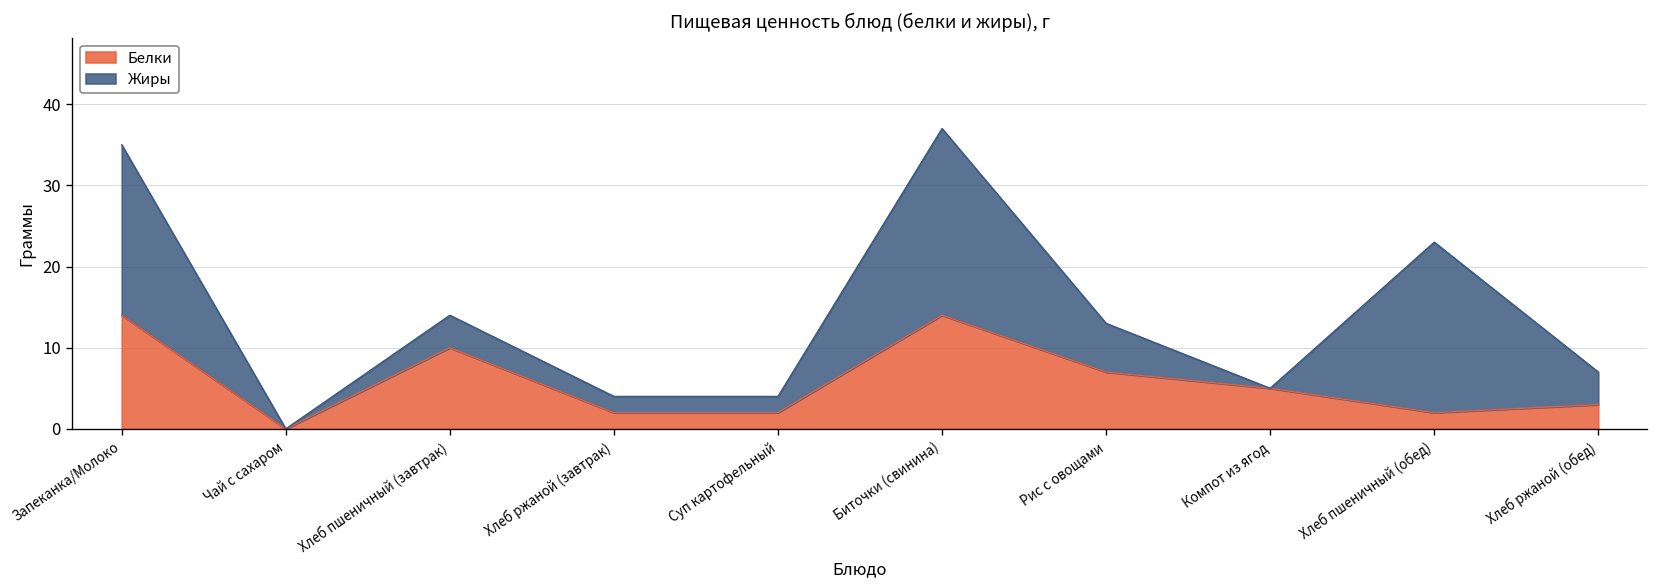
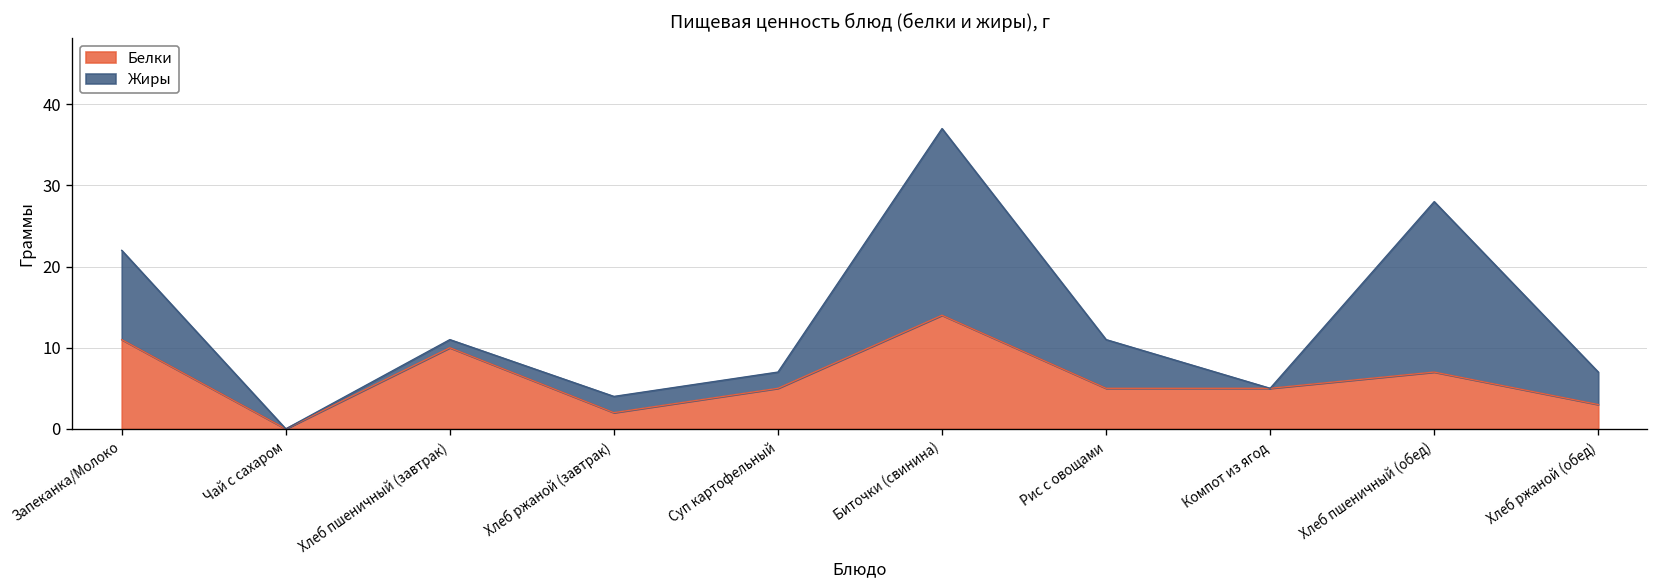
  {
    "Белки": {
-     "Запеканка/Молоко": 14,
+     "Запеканка/Молоко": 11,
      "Хлеб пшеничный (завтрак)": 10,
      "Хлеб ржаной (завтрак)": 2,
-     "Суп картофельный": 2,
+     "Суп картофельный": 5,
      "Биточки (свинина)": 14,
-     "Рис с овощами": 7,
-     "Хлеб пшеничный (обед)": 2,
+     "Рис с овощами": 5,
+     "Хлеб пшеничный (обед)": 7,
      "Хлеб ржаной (обед)": 3
    },
    "Жиры": {
-     "Запеканка/Молоко": 21,
-     "Хлеб пшеничный (завтрак)": 4,
+     "Запеканка/Молоко": 11,
+     "Хлеб пшеничный (завтрак)": 1,
      "Хлеб ржаной (завтрак)": 2,
      "Суп картофельный": 2,
      "Биточки (свинина)": 23,
      "Рис с овощами": 6,
      "Хлеб пшеничный (обед)": 21,
      "Хлеб ржаной (обед)": 4
    }
  }
